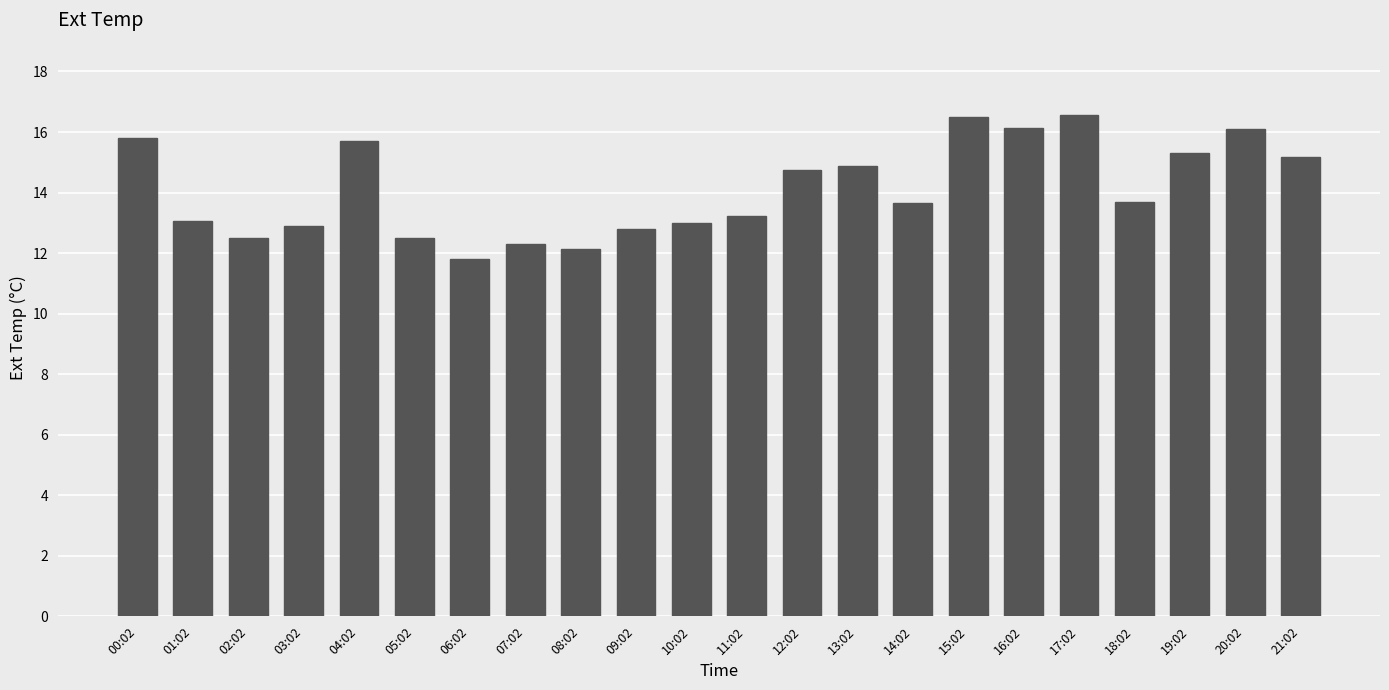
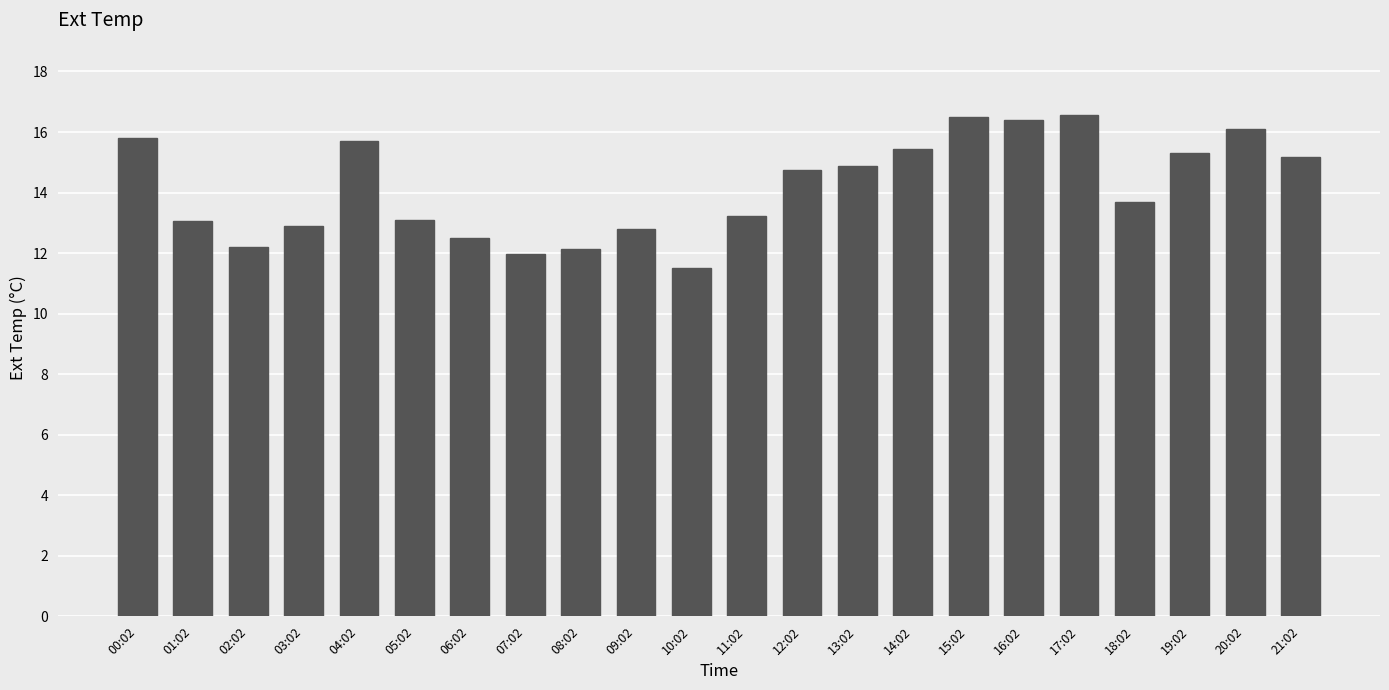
  {
    "00:02": 15.8,
    "01:02": 13.1,
-   "02:02": 12.5,
+   "02:02": 12.2,
    "03:02": 12.9,
    "04:02": 15.7,
-   "05:02": 12.5,
-   "06:02": 11.8,
-   "07:02": 12.3,
+   "05:02": 13.1,
+   "06:02": 12.5,
+   "07:02": 12.0,
    "08:02": 12.1,
    "09:02": 12.8,
-   "10:02": 13.0,
+   "10:02": 11.5,
    "11:02": 13.2,
    "12:02": 14.8,
    "13:02": 14.9,
-   "14:02": 13.7,
+   "14:02": 15.4,
    "15:02": 16.5,
-   "16:02": 16.1,
+   "16:02": 16.4,
    "17:02": 16.6,
    "18:02": 13.7,
    "19:02": 15.3,
    "20:02": 16.1,
    "21:02": 15.2
  }
